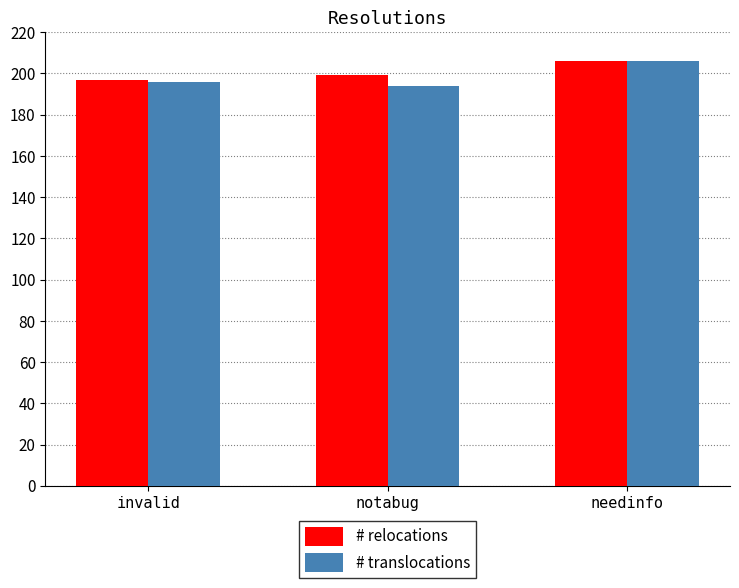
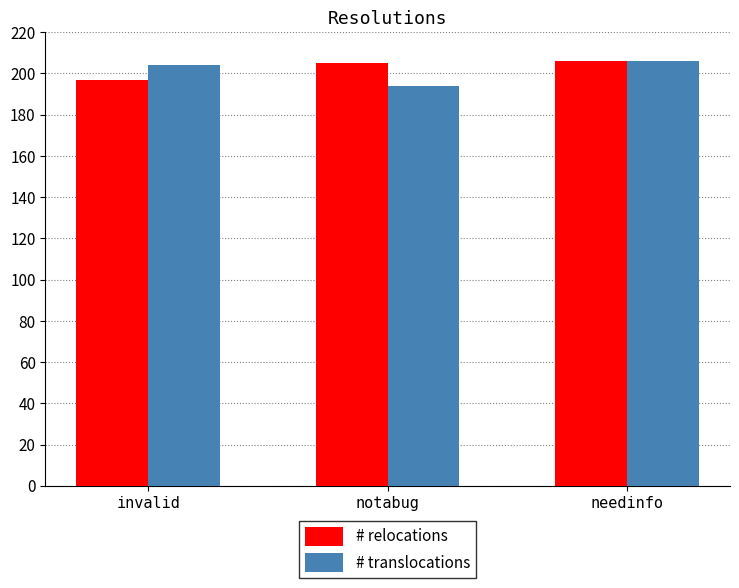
  {
    "# relocations": {
      "invalid": 197,
-     "notabug": 199,
+     "notabug": 205,
      "needinfo": 206
    },
    "# translocations": {
-     "invalid": 196,
+     "invalid": 204,
      "notabug": 194,
      "needinfo": 206
    }
  }
